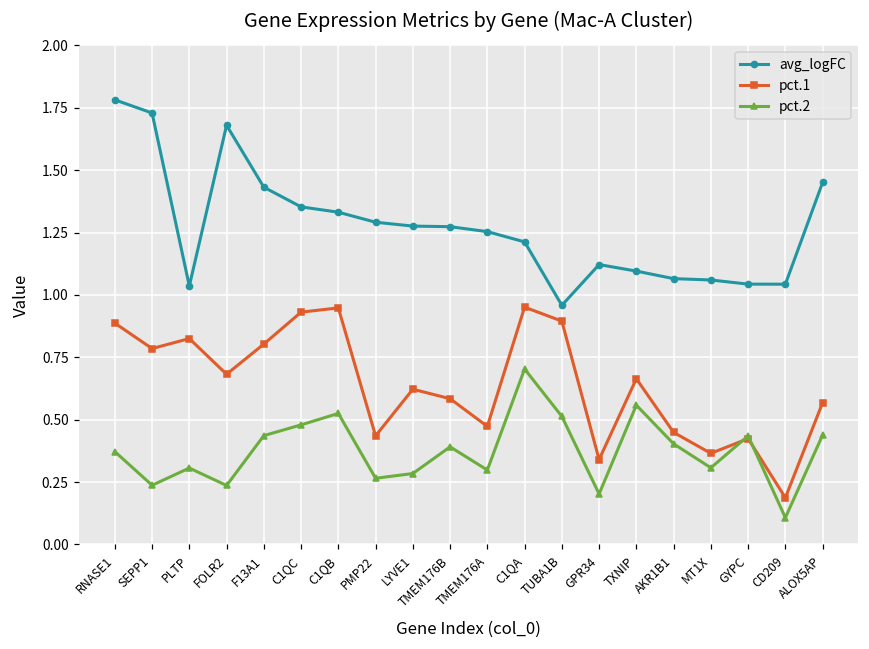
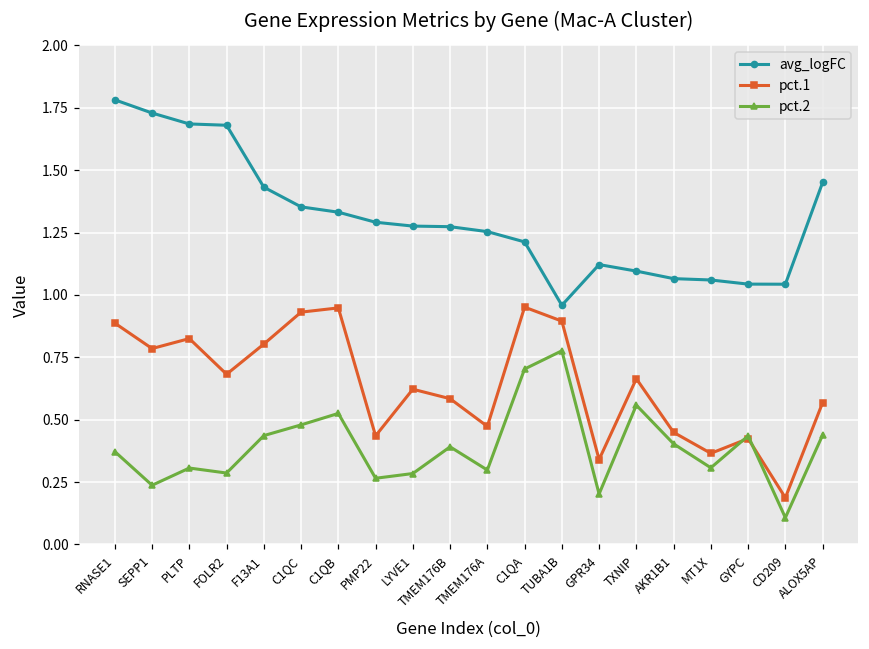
  {
    "avg_logFC": {
      "RNASE1": 1.78,
      "SEPP1": 1.73,
-     "PLTP": 1.04,
+     "PLTP": 1.69,
      "FOLR2": 1.68,
      "F13A1": 1.43,
      "C1QC": 1.35,
      "C1QB": 1.33,
      "PMP22": 1.29,
      "LYVE1": 1.28,
      "TMEM176B": 1.27,
      "TMEM176A": 1.25,
      "C1QA": 1.21,
      "TUBA1B": 0.96,
      "GPR34": 1.12,
      "TXNIP": 1.10,
      "AKR1B1": 1.07,
      "MT1X": 1.06,
      "GYPC": 1.04,
      "CD209": 1.04,
      "ALOX5AP": 1.45
    },
    "pct.1": {
      "RNASE1": 0.89,
      "SEPP1": 0.79,
      "PLTP": 0.83,
      "FOLR2": 0.68,
      "F13A1": 0.80,
      "C1QC": 0.93,
      "C1QB": 0.95,
      "PMP22": 0.44,
      "LYVE1": 0.62,
      "TMEM176B": 0.58,
      "TMEM176A": 0.47,
      "C1QA": 0.95,
      "TUBA1B": 0.90,
      "GPR34": 0.34,
      "TXNIP": 0.66,
      "AKR1B1": 0.45,
      "MT1X": 0.37,
      "CD209": 0.19,
      "ALOX5AP": 0.57
    },
    "pct.2": {
      "RNASE1": 0.37,
      "SEPP1": 0.24,
      "PLTP": 0.31,
-     "FOLR2": 0.24,
+     "FOLR2": 0.29,
      "F13A1": 0.44,
      "C1QC": 0.48,
      "C1QB": 0.53,
      "PMP22": 0.27,
      "LYVE1": 0.28,
      "TMEM176B": 0.39,
      "TMEM176A": 0.30,
      "C1QA": 0.70,
-     "TUBA1B": 0.51,
+     "TUBA1B": 0.78,
      "GPR34": 0.20,
      "TXNIP": 0.56,
      "AKR1B1": 0.40,
      "MT1X": 0.31,
      "CD209": 0.11,
      "ALOX5AP": 0.44
    }
  }
